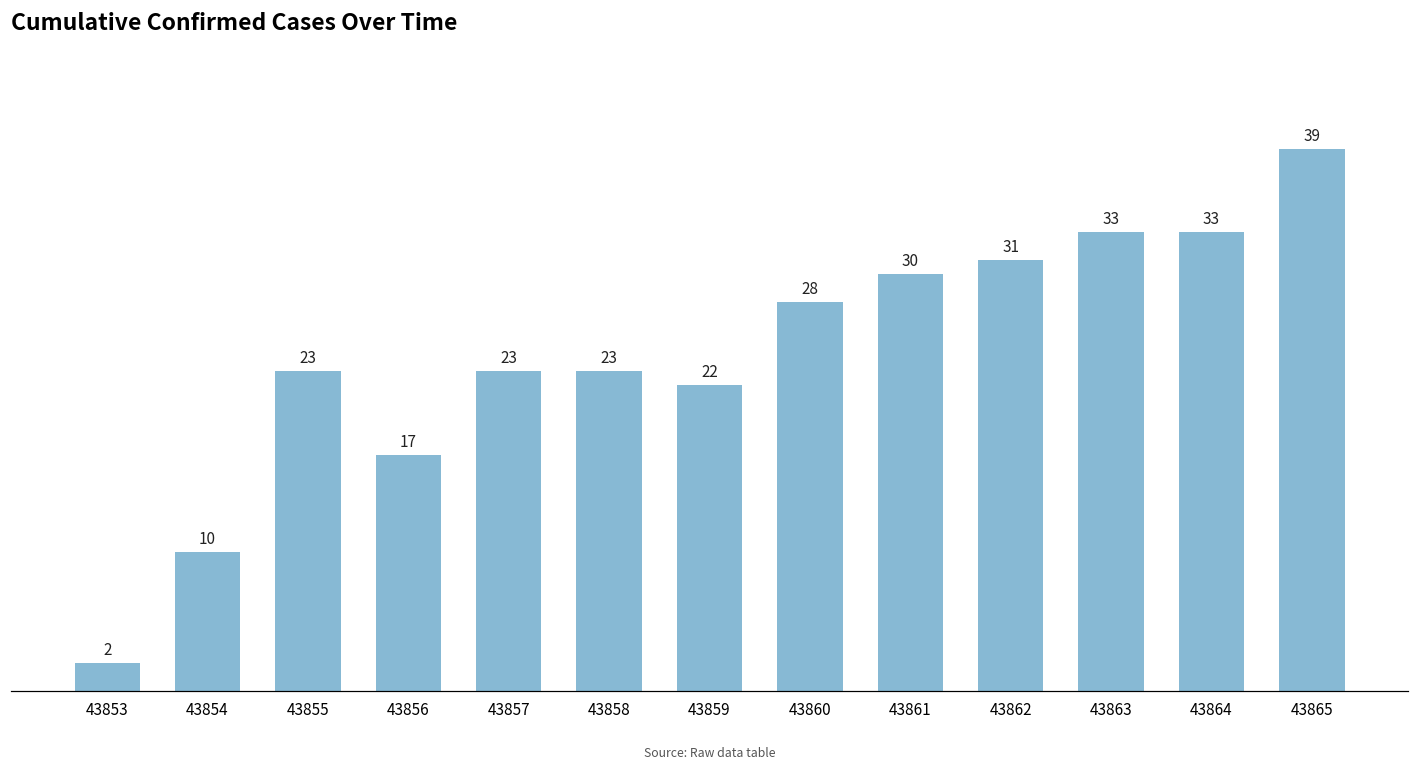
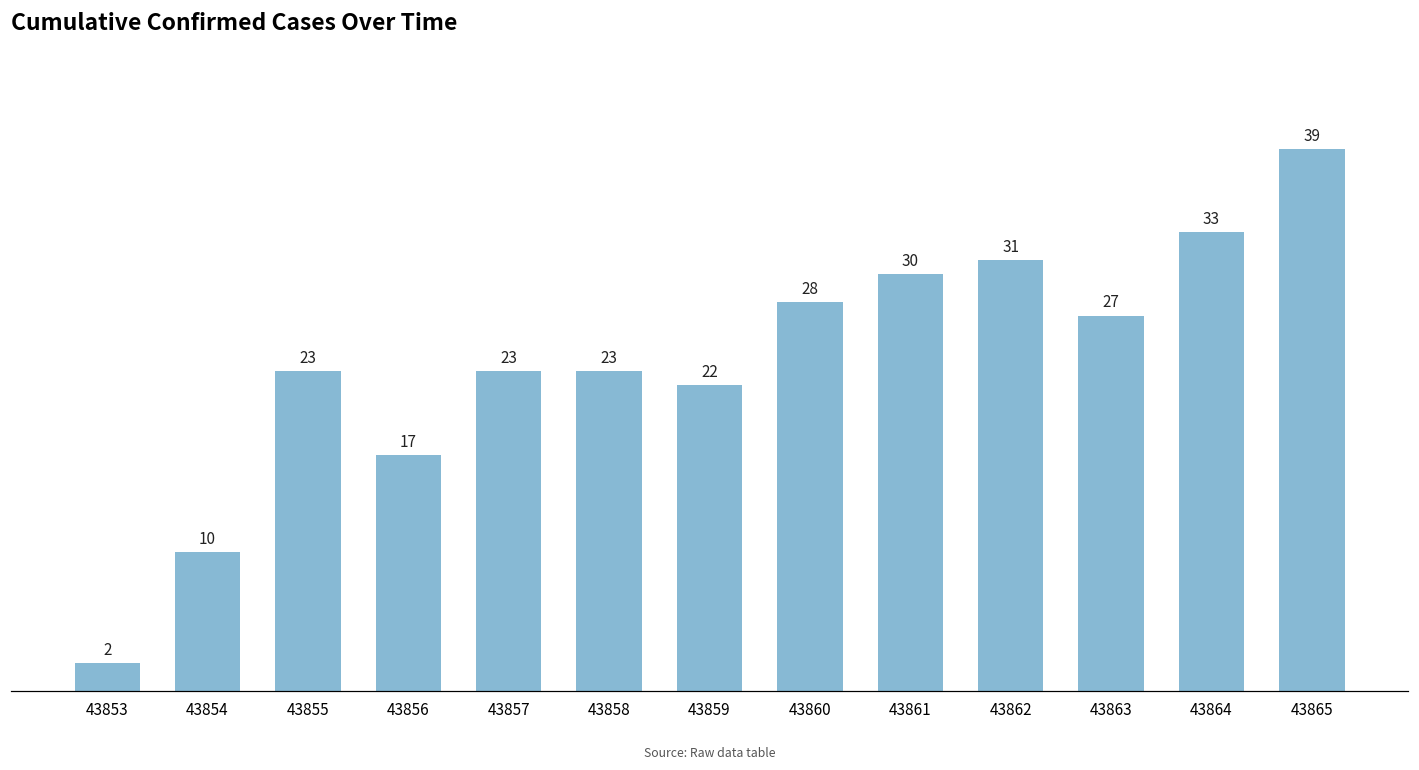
  {
    "43853": 2,
    "43854": 10,
    "43855": 23,
    "43856": 17,
    "43857": 23,
    "43858": 23,
    "43859": 22,
    "43860": 28,
    "43861": 30,
    "43862": 31,
-   "43863": 33,
+   "43863": 27,
    "43864": 33,
    "43865": 39
  }
